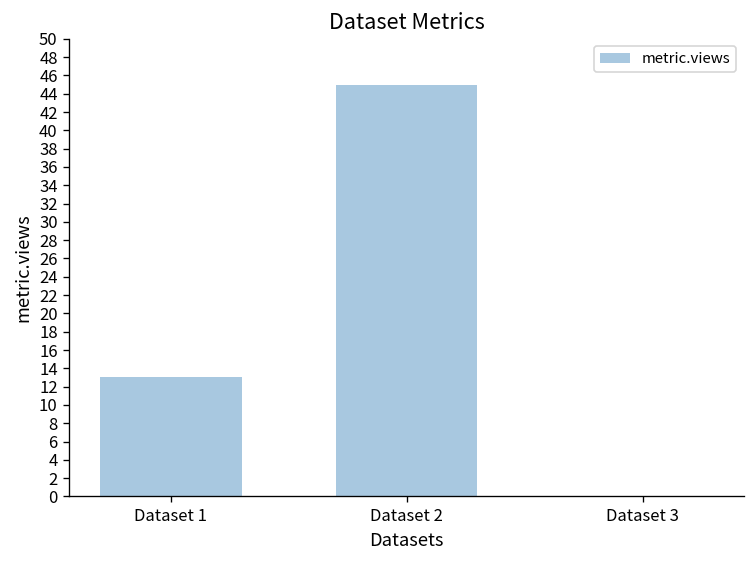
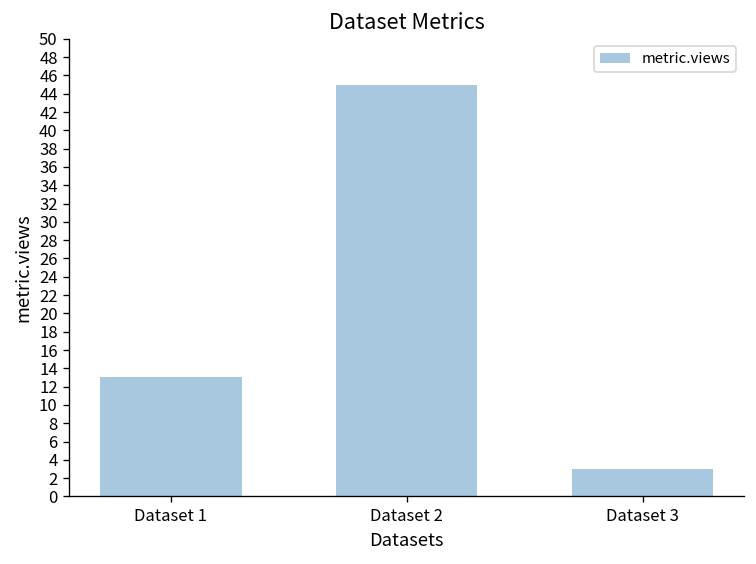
  {
    "Dataset 1": 13,
    "Dataset 2": 45,
-   "Dataset 3": 0
+   "Dataset 3": 3
  }
